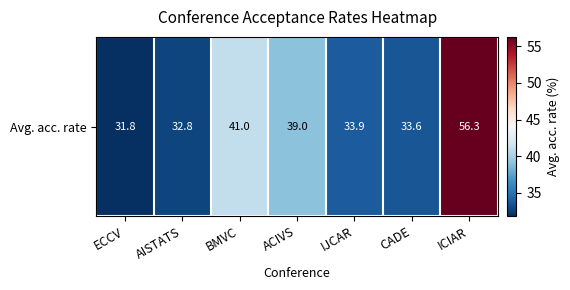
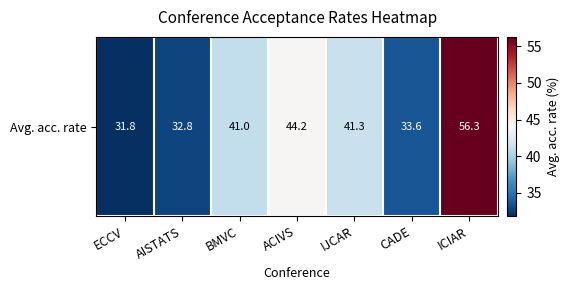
  {
    "Avg. acc. rate": {
      "ECCV": 31.8,
      "AISTATS": 32.8,
      "BMVC": 41.0,
-     "ACIVS": 39.0,
-     "IJCAR": 33.9,
+     "ACIVS": 44.2,
+     "IJCAR": 41.3,
      "CADE": 33.6,
      "ICIAR": 56.3
    }
  }
